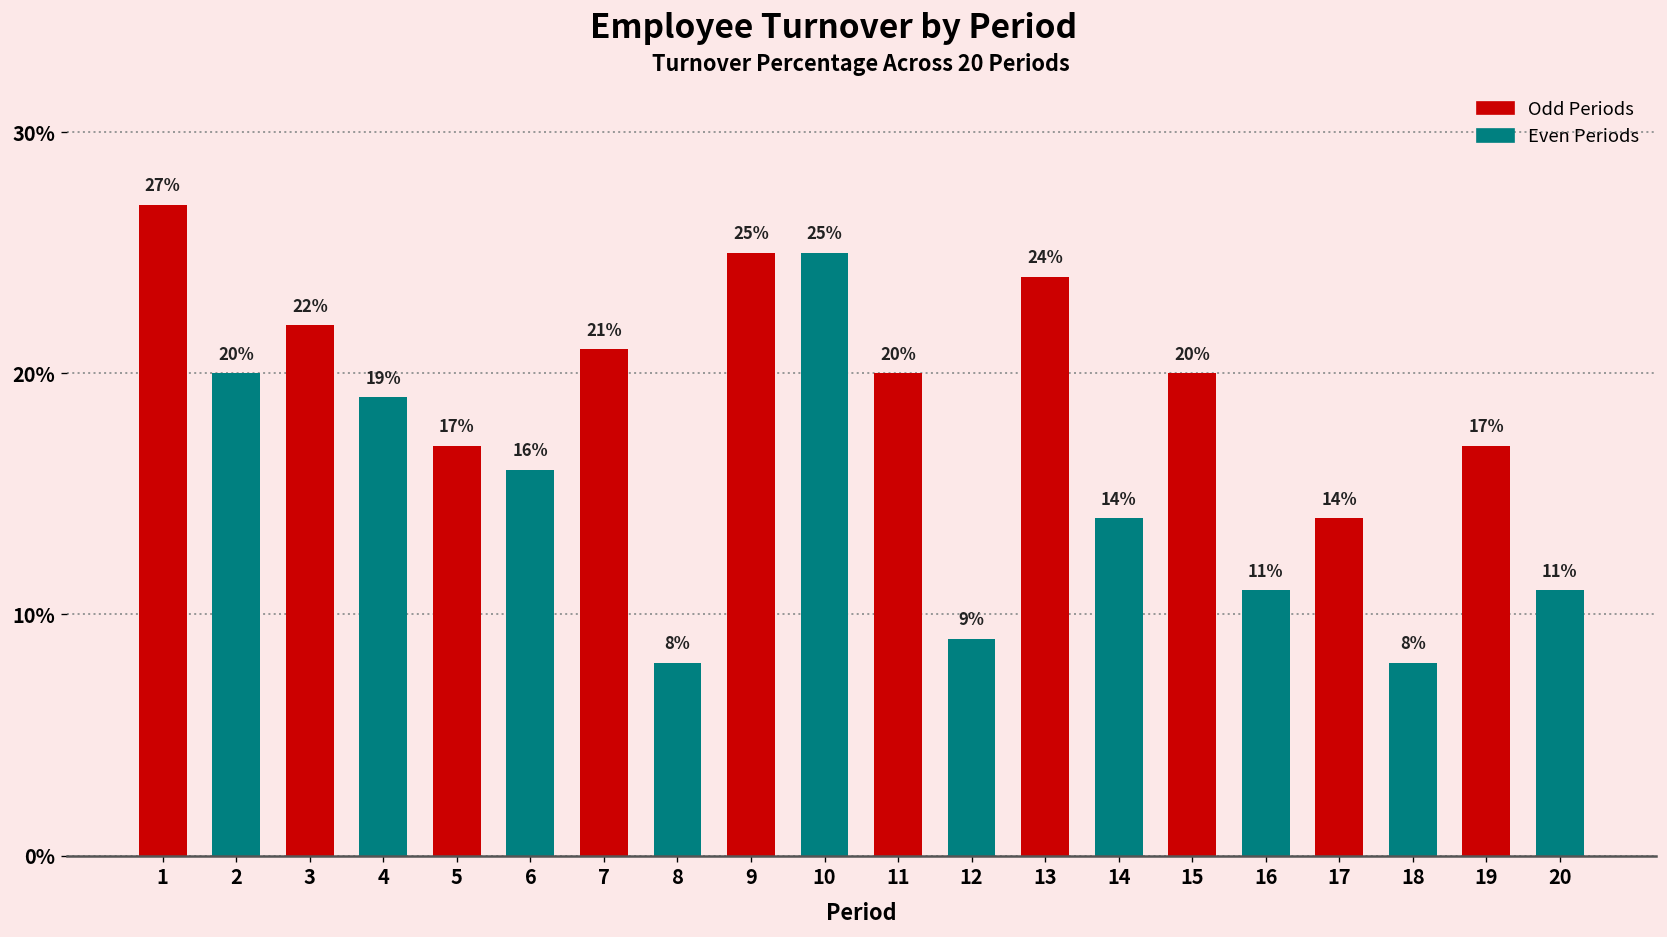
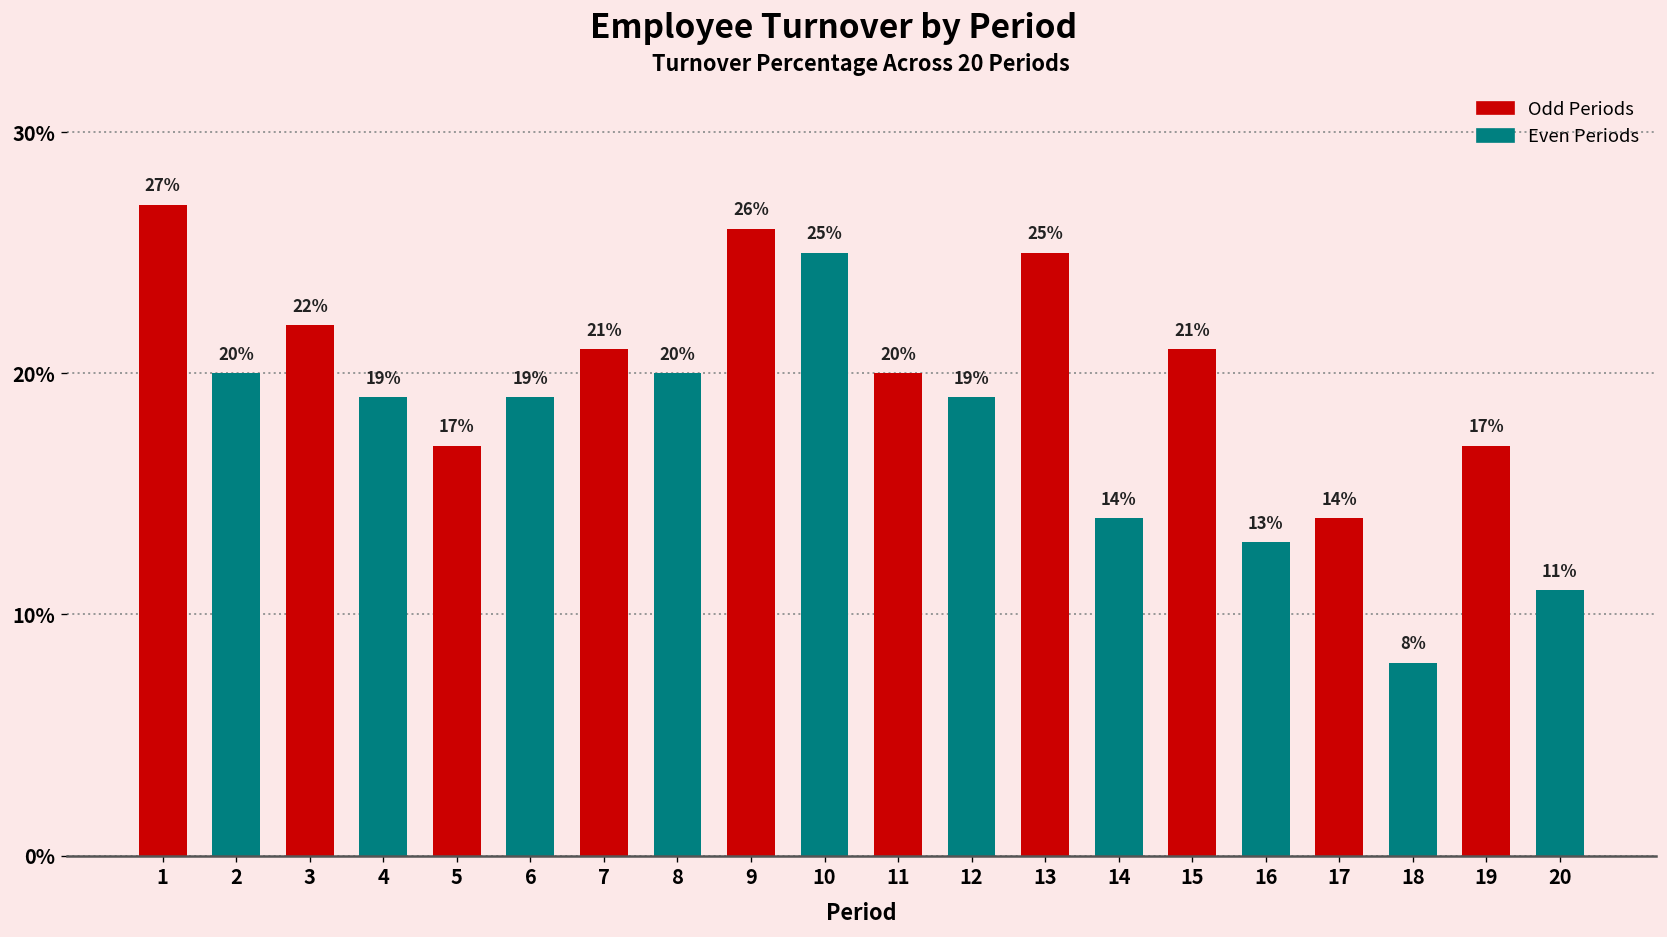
  {
    "1": "27%",
    "2": "20%",
    "3": "22%",
    "4": "19%",
    "5": "17%",
-   "6": "16%",
+   "6": "19%",
    "7": "21%",
-   "8": "8%",
-   "9": "25%",
+   "8": "20%",
+   "9": "26%",
    "10": "25%",
    "11": "20%",
-   "12": "9%",
-   "13": "24%",
+   "12": "19%",
+   "13": "25%",
    "14": "14%",
-   "15": "20%",
-   "16": "11%",
+   "15": "21%",
+   "16": "13%",
    "17": "14%",
    "18": "8%",
    "19": "17%",
    "20": "11%"
  }
